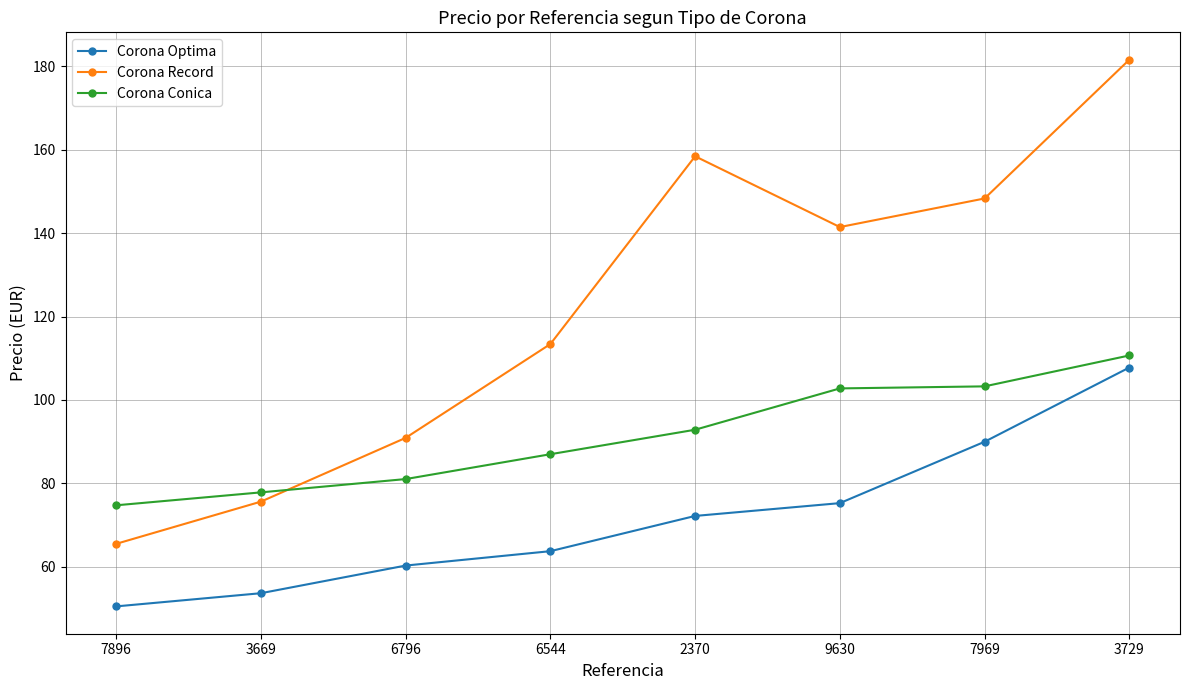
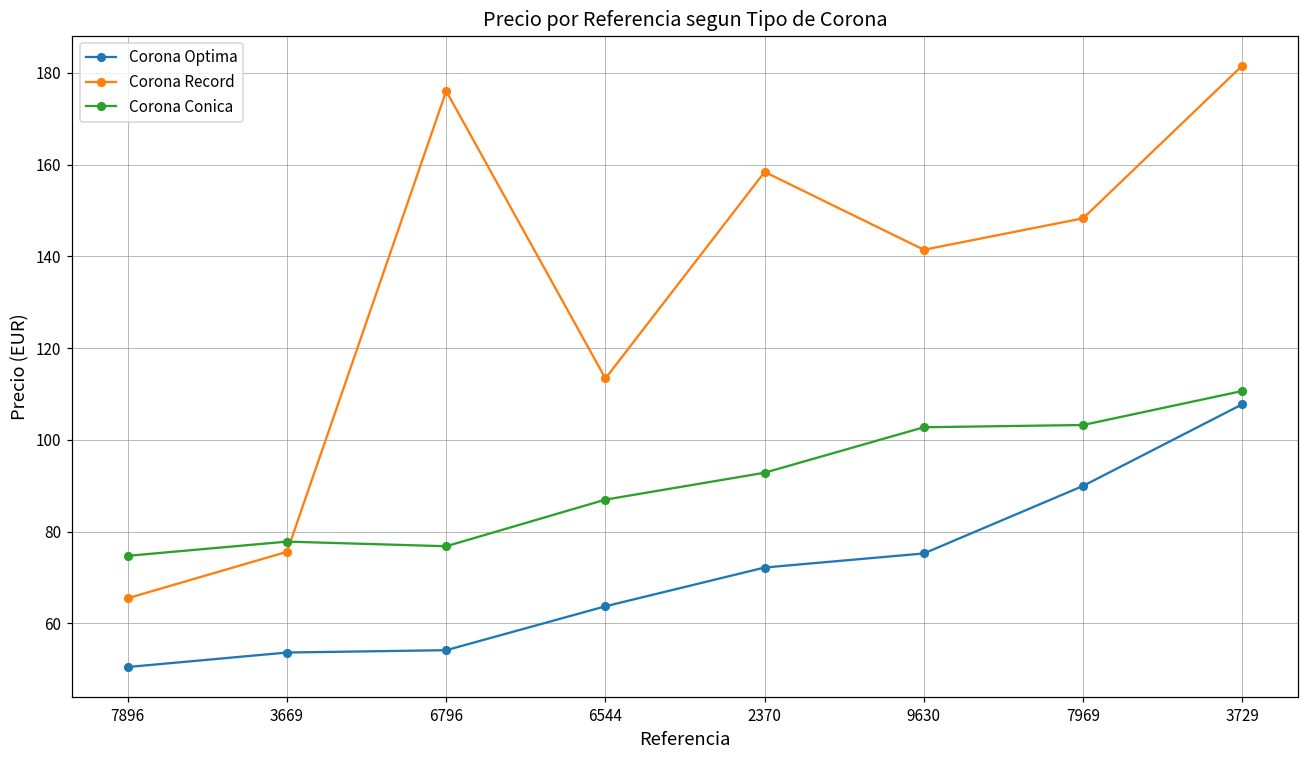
  {
    "Corona Optima": {
      "7896": 51,
      "3669": 54,
-     "6796": 60,
+     "6796": 54,
      "6544": 64,
      "2370": 72,
      "9630": 75,
      "7969": 90,
      "3729": 108
    },
    "Corona Record": {
      "7896": 66,
      "3669": 76,
-     "6796": 91,
+     "6796": 176,
      "6544": 113,
      "2370": 158,
      "9630": 141,
      "7969": 148,
      "3729": 182
    },
    "Corona Conica": {
      "7896": 75,
      "3669": 78,
-     "6796": 81,
+     "6796": 77,
      "6544": 87,
      "2370": 93,
      "9630": 103,
      "7969": 103,
      "3729": 111
    }
  }
